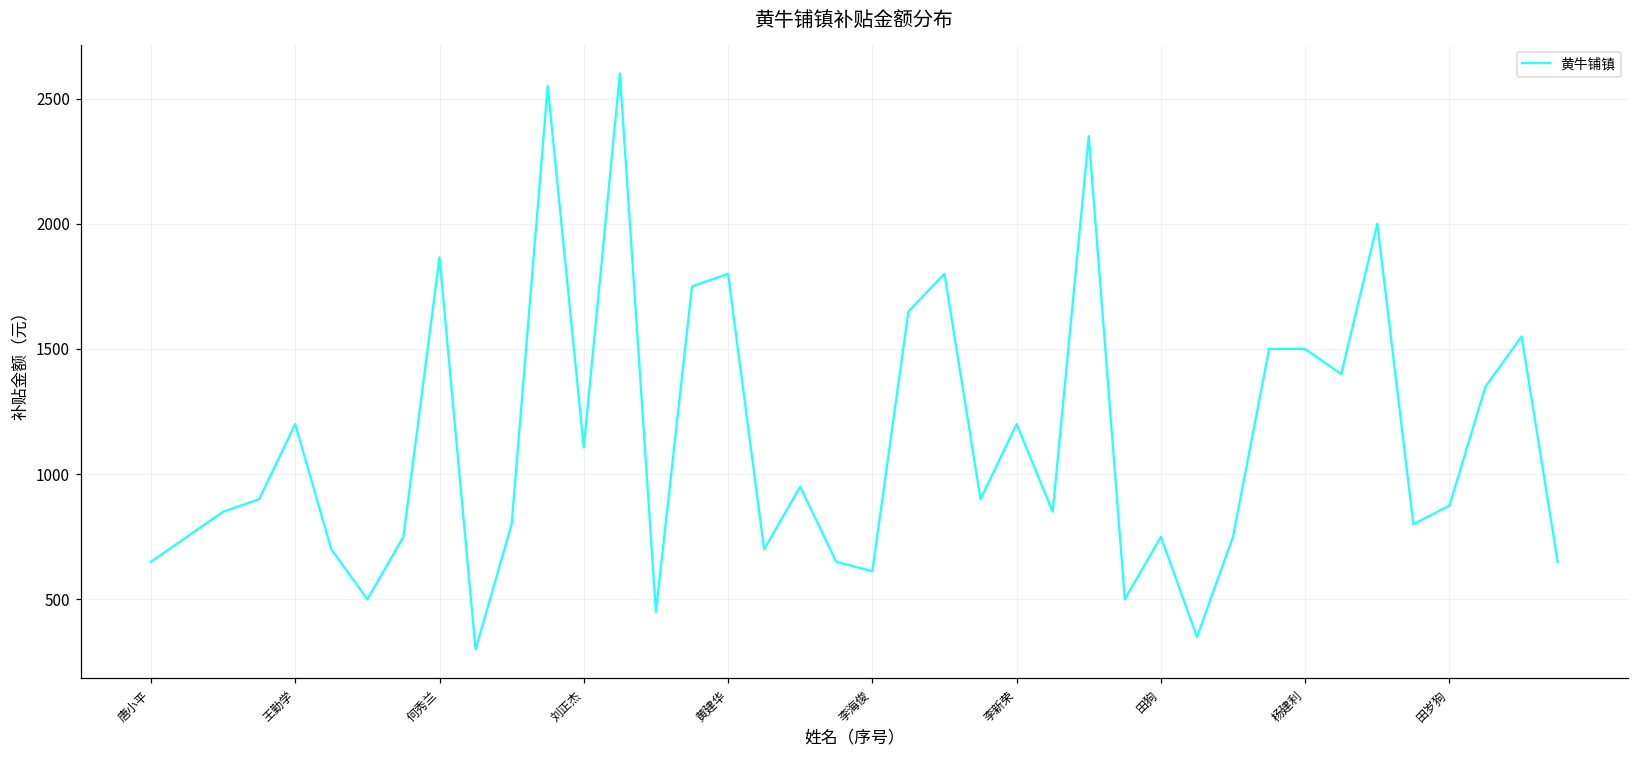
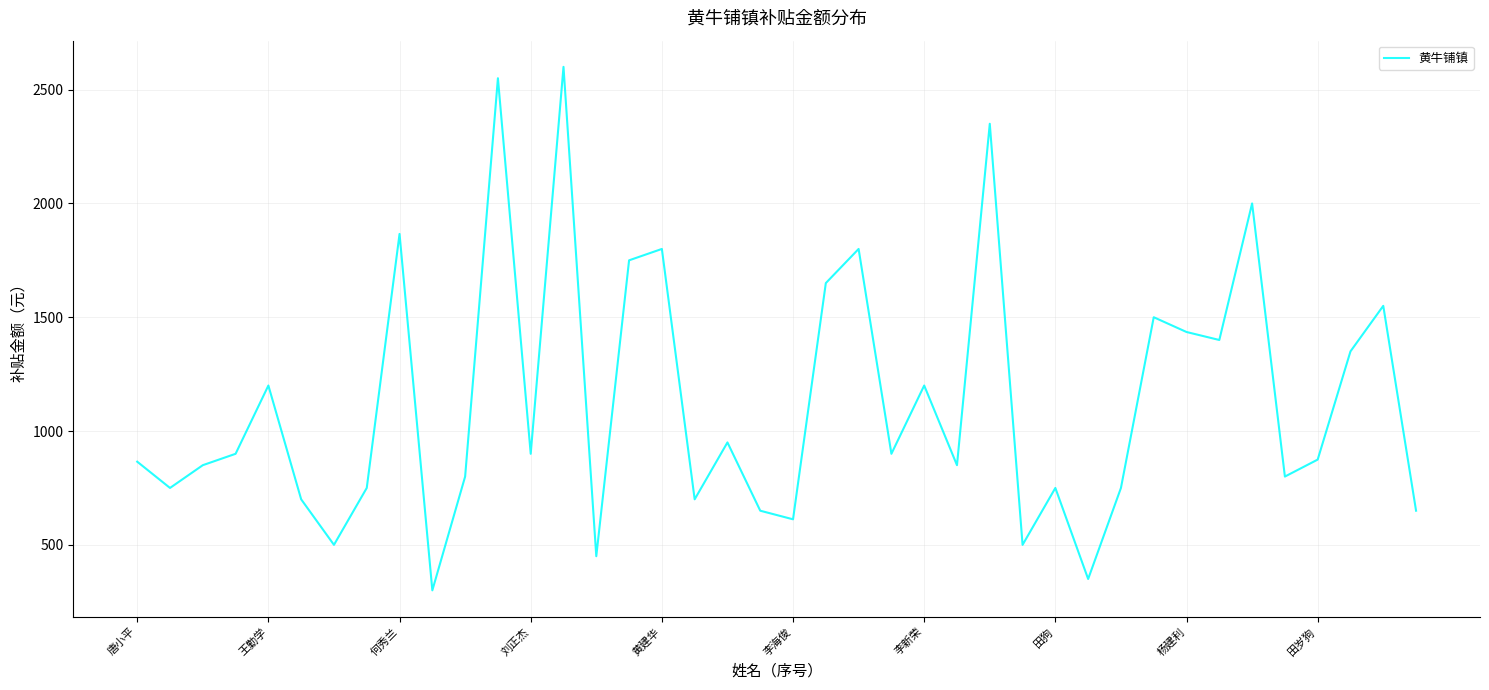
  {
-   "唐小平": 650,
+   "唐小平": 870,
    "王勤学": 1200,
    "何秀兰": 1870,
-   "刘正杰": 1110,
+   "刘正杰": 900,
    "黄建华": 1800,
    "李海俊": 610,
    "李新荣": 1200,
    "田狗": 750,
-   "杨建利": 1500,
+   "杨建利": 1440,
    "田岁狗": 870
  }
